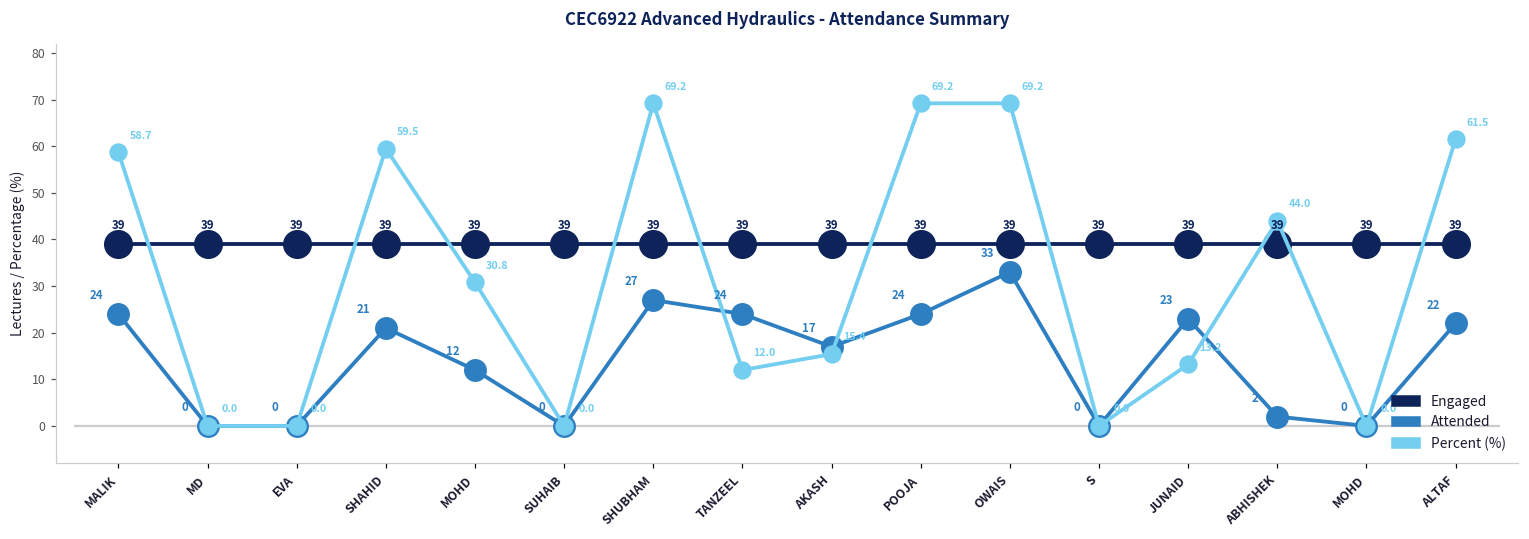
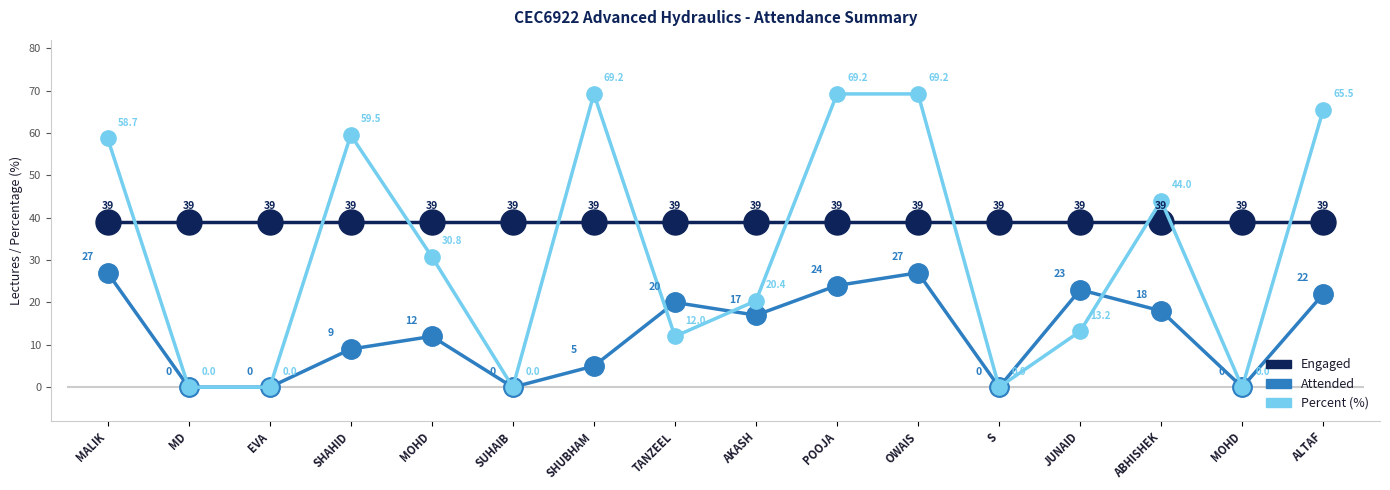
  {
    "Engaged": {
      "MALIK": 39,
      "MD": 39,
      "EVA": 39,
      "SHAHID": 39,
      "SUHAIB": 39,
      "SHUBHAM": 39,
      "TANZEEL": 39,
      "AKASH": 39,
      "POOJA": 39,
      "OWAIS": 39,
      "S": 39,
      "JUNAID": 39,
      "ALTAF": 39
    },
    "Attended": {
-     "MALIK": 24,
-     "SHAHID": 21,
-     "SHUBHAM": 27,
-     "TANZEEL": 24,
+     "MALIK": 27,
+     "SHAHID": 9,
+     "SHUBHAM": 5,
+     "TANZEEL": 20,
      "AKASH": 17,
      "POOJA": 24,
-     "OWAIS": 33,
+     "OWAIS": 27,
      "JUNAID": 23,
-     "ABHISHEK": 2,
+     "ABHISHEK": 18,
      "ALTAF": 22
    },
    "Percent (%)": {
      "MALIK": 58.7,
      "SHAHID": 59.5,
      "SHUBHAM": 69.2,
      "TANZEEL": 12.0,
-     "AKASH": 15.4,
+     "AKASH": 20.4,
      "POOJA": 69.2,
      "OWAIS": 69.2,
      "JUNAID": 13.2,
      "ABHISHEK": 44.0,
-     "ALTAF": 61.5
+     "ALTAF": 65.5
    }
  }
